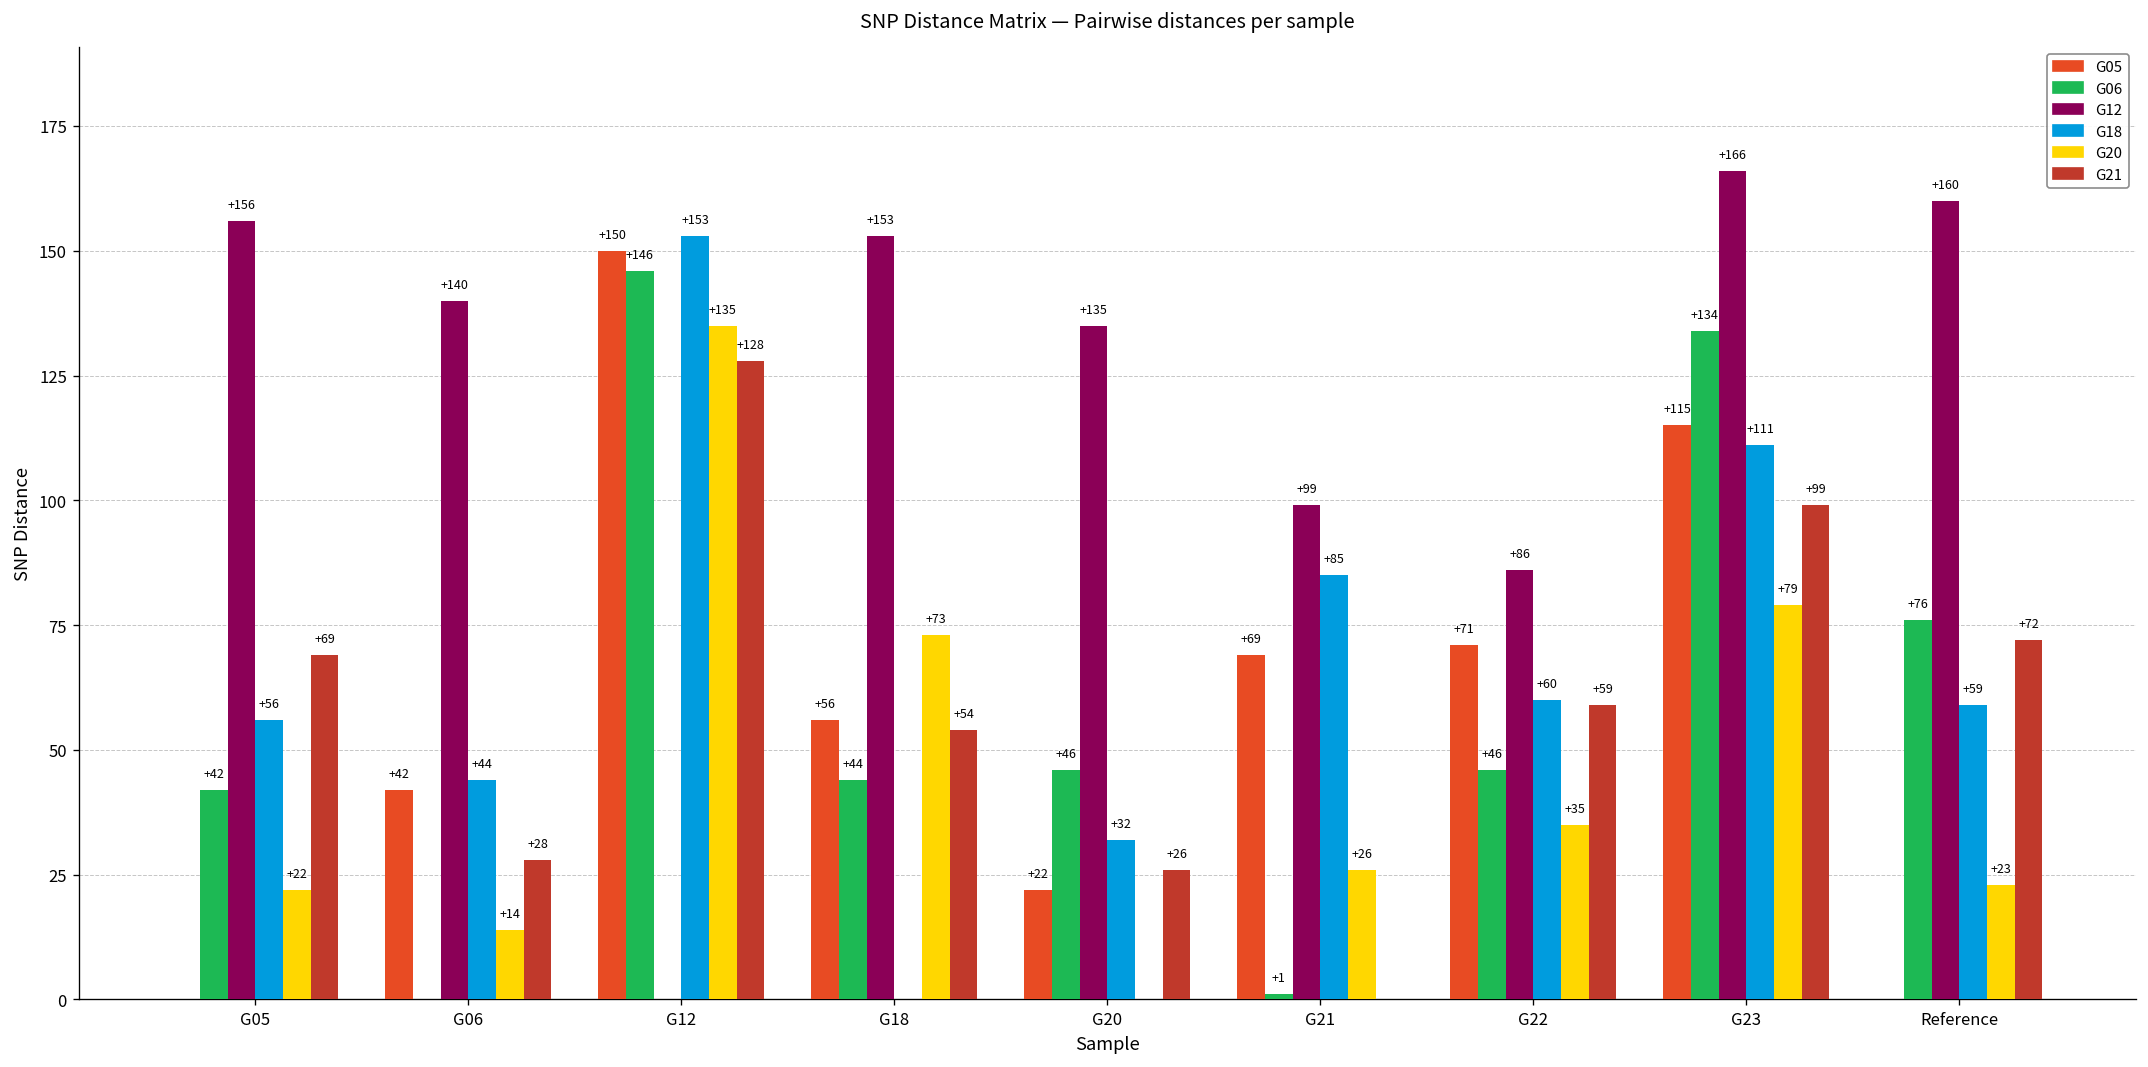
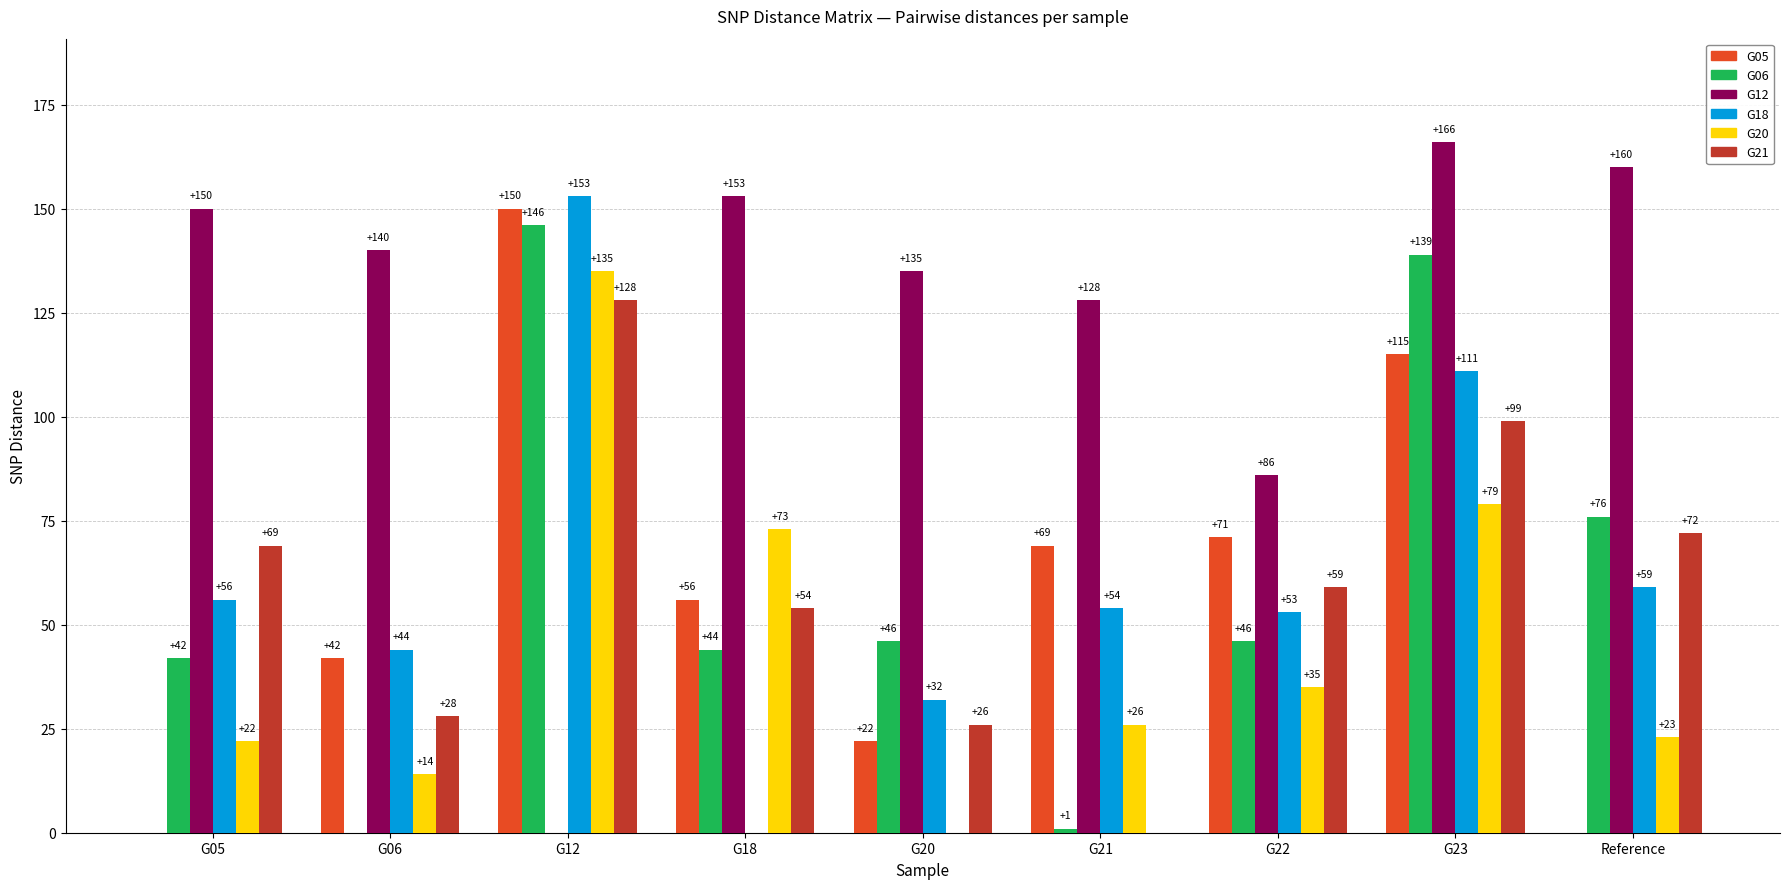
  {
    "G06": {
      "G05": "+42",
      "G12": "+146",
      "G18": "+44",
      "G20": "+46",
      "G21": "+1",
      "G22": "+46",
-     "G23": "+134",
+     "G23": "+139",
      "Reference": "+76"
    },
    "G12": {
-     "G05": "+156",
+     "G05": "+150",
      "G06": "+140",
      "G18": "+153",
      "G20": "+135",
-     "G21": "+99",
+     "G21": "+128",
      "G22": "+86",
      "G23": "+166",
      "Reference": "+160"
    },
    "G18": {
      "G05": "+56",
      "G06": "+44",
      "G12": "+153",
      "G20": "+32",
-     "G21": "+85",
-     "G22": "+60",
+     "G21": "+54",
+     "G22": "+53",
      "G23": "+111",
      "Reference": "+59"
    },
    "G20": {
      "G05": "+22",
      "G06": "+14",
      "G12": "+135",
      "G18": "+73",
      "G21": "+26",
      "G22": "+35",
      "G23": "+79",
      "Reference": "+23"
    }
  }
